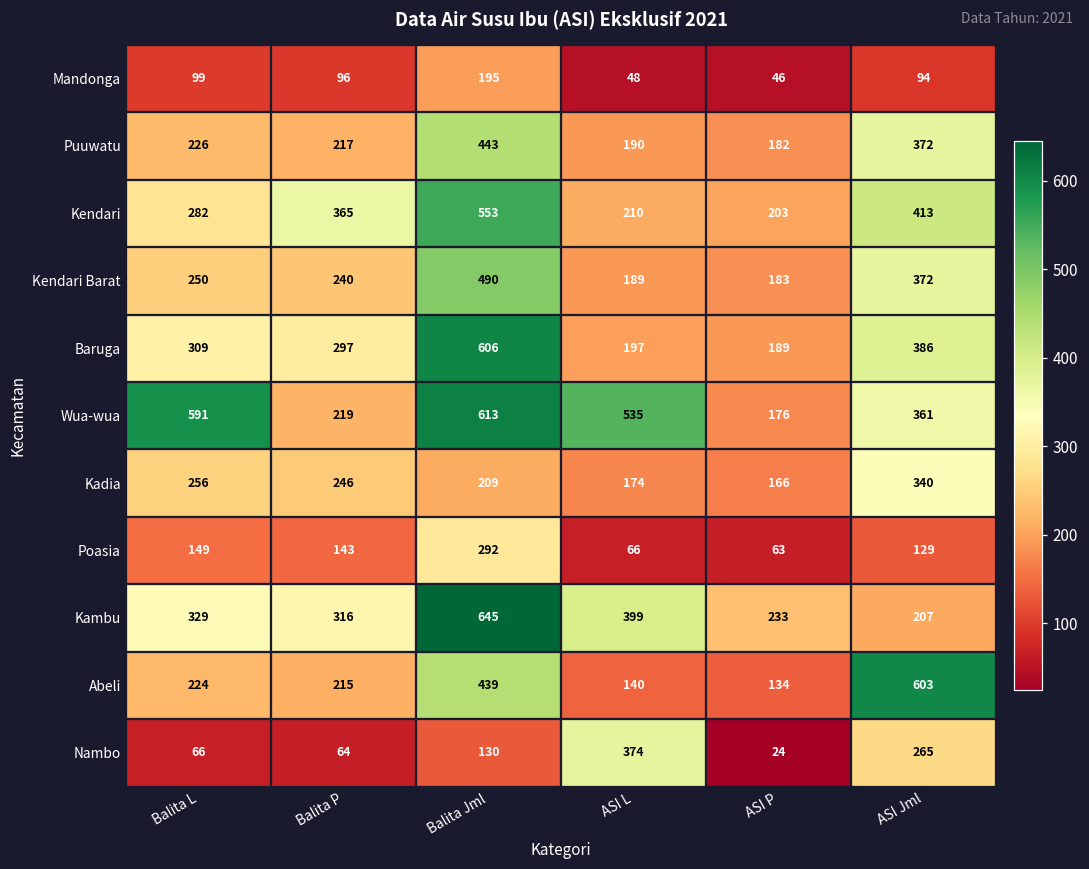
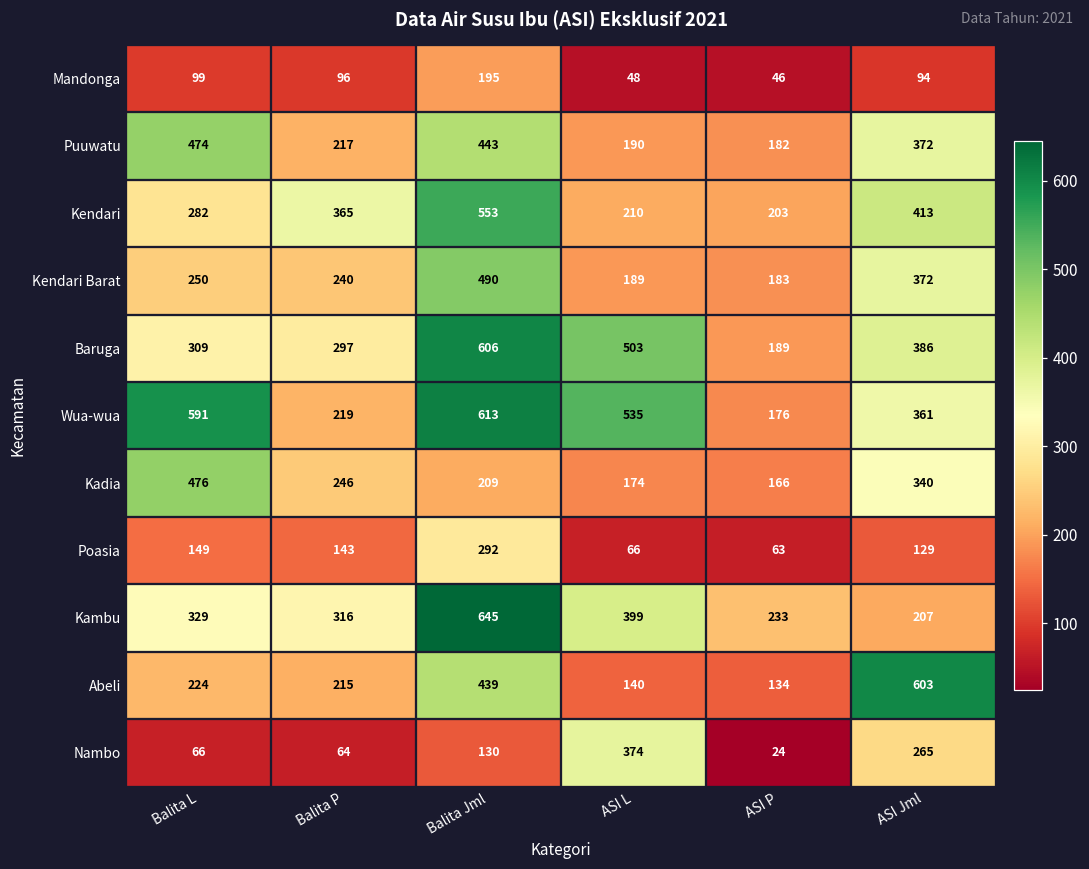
  {
    "Mandonga": {
      "Balita L": 99,
      "Balita P": 96,
      "Balita Jml": 195,
      "ASI L": 48,
      "ASI P": 46,
      "ASI Jml": 94
    },
    "Puuwatu": {
-     "Balita L": 226,
+     "Balita L": 474,
      "Balita P": 217,
      "Balita Jml": 443,
      "ASI L": 190,
      "ASI P": 182,
      "ASI Jml": 372
    },
    "Kendari": {
      "Balita L": 282,
      "Balita P": 365,
      "Balita Jml": 553,
      "ASI L": 210,
      "ASI P": 203,
      "ASI Jml": 413
    },
    "Kendari Barat": {
      "Balita L": 250,
      "Balita P": 240,
      "Balita Jml": 490,
      "ASI L": 189,
      "ASI P": 183,
      "ASI Jml": 372
    },
    "Baruga": {
      "Balita L": 309,
      "Balita P": 297,
      "Balita Jml": 606,
-     "ASI L": 197,
+     "ASI L": 503,
      "ASI P": 189,
      "ASI Jml": 386
    },
    "Wua-wua": {
      "Balita L": 591,
      "Balita P": 219,
      "Balita Jml": 613,
      "ASI L": 535,
      "ASI P": 176,
      "ASI Jml": 361
    },
    "Kadia": {
-     "Balita L": 256,
+     "Balita L": 476,
      "Balita P": 246,
      "Balita Jml": 209,
      "ASI L": 174,
      "ASI P": 166,
      "ASI Jml": 340
    },
    "Poasia": {
      "Balita L": 149,
      "Balita P": 143,
      "Balita Jml": 292,
      "ASI L": 66,
      "ASI P": 63,
      "ASI Jml": 129
    },
    "Kambu": {
      "Balita L": 329,
      "Balita P": 316,
      "Balita Jml": 645,
      "ASI L": 399,
      "ASI P": 233,
      "ASI Jml": 207
    },
    "Abeli": {
      "Balita L": 224,
      "Balita P": 215,
      "Balita Jml": 439,
      "ASI L": 140,
      "ASI P": 134,
      "ASI Jml": 603
    },
    "Nambo": {
      "Balita L": 66,
      "Balita P": 64,
      "Balita Jml": 130,
      "ASI L": 374,
      "ASI P": 24,
      "ASI Jml": 265
    }
  }
